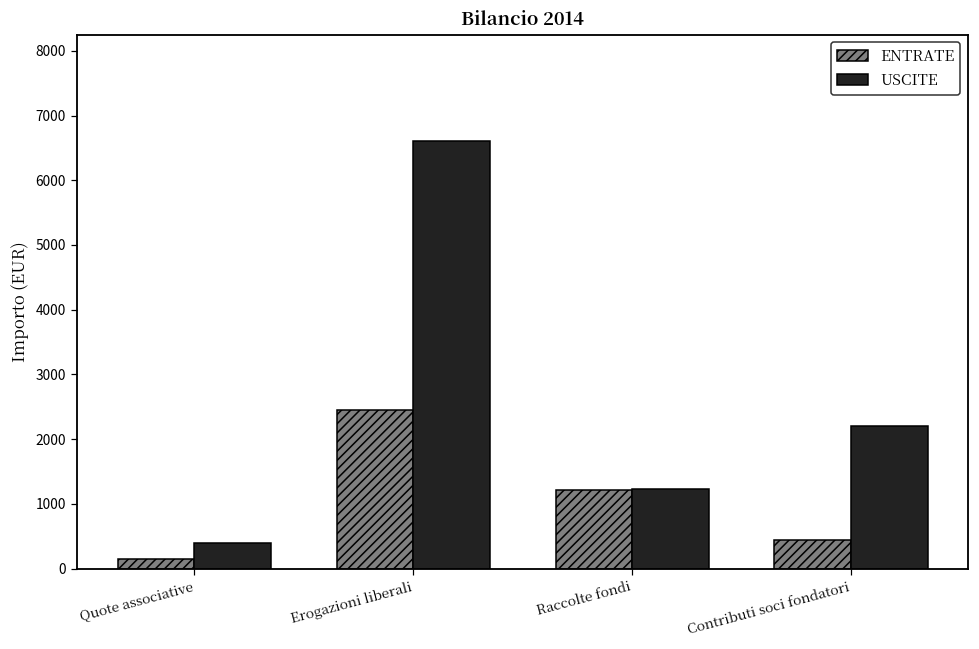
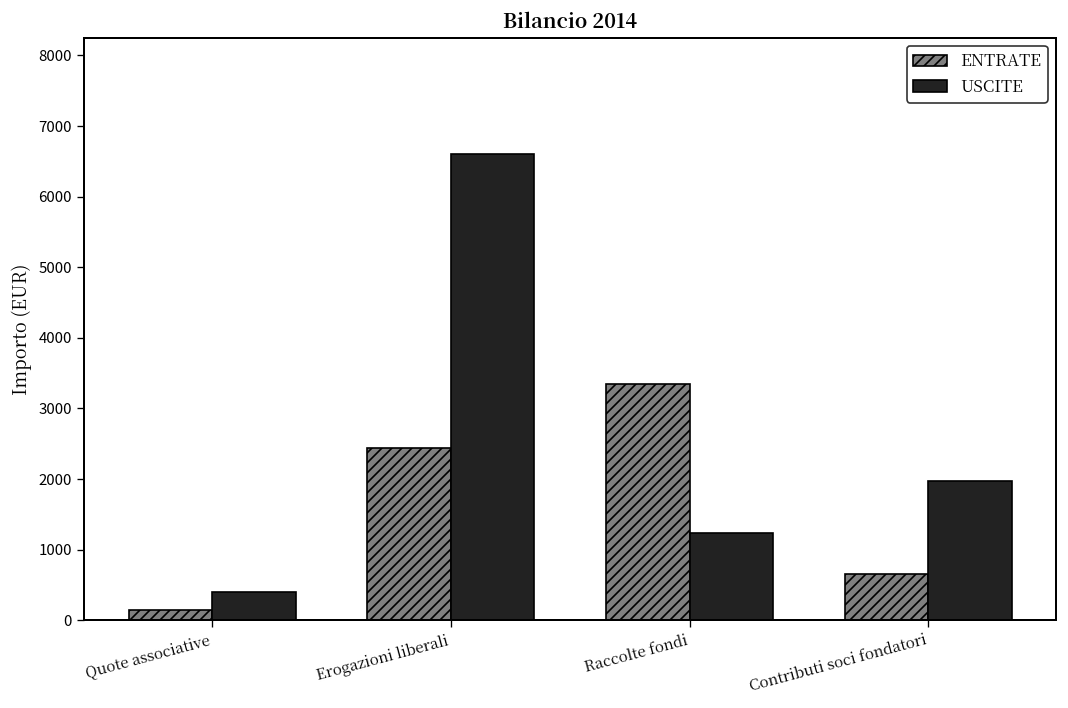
  {
    "ENTRATE": {
      "Quote associative": 200,
      "Erogazioni liberali": 2400,
-     "Raccolte fondi": 1200,
-     "Contributi soci fondatori": 400
+     "Raccolte fondi": 3300,
+     "Contributi soci fondatori": 700
    },
    "USCITE": {
      "Quote associative": 400,
      "Erogazioni liberali": 6600,
      "Raccolte fondi": 1200,
-     "Contributi soci fondatori": 2200
+     "Contributi soci fondatori": 2000
    }
  }
